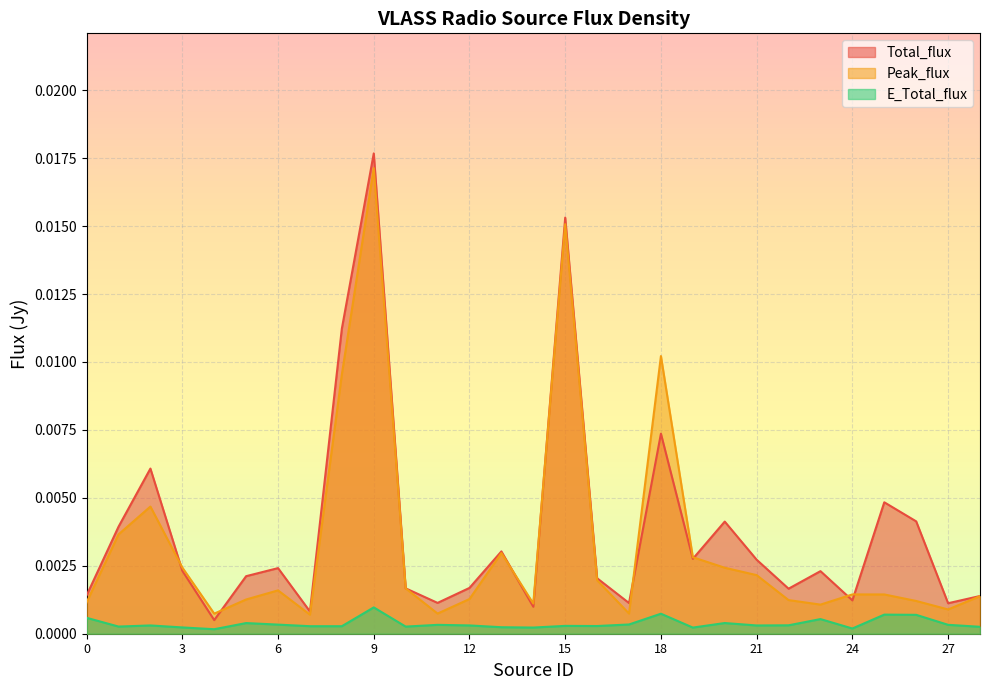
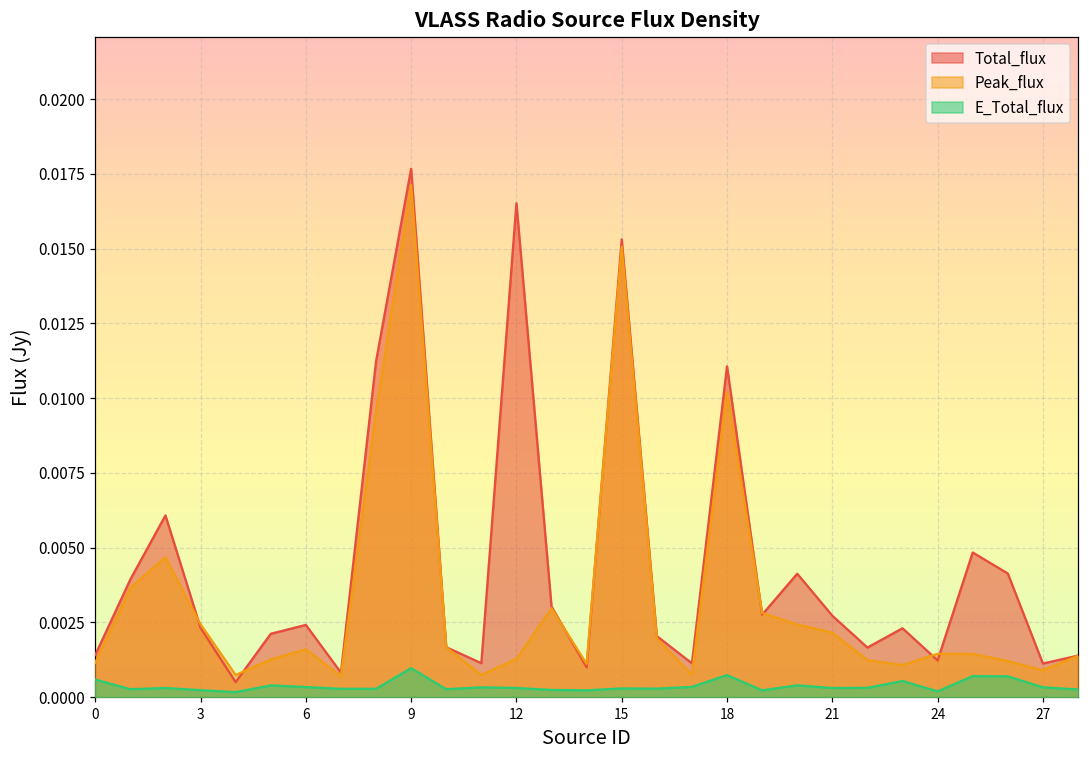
  {
    "Total_flux": {
      "0": 0.0014,
      "3": 0.0023,
      "6": 0.0024,
      "9": 0.0177,
-     "12": 0.0017,
+     "12": 0.0165,
      "15": 0.0153,
-     "18": 0.0074,
+     "18": 0.0111,
      "21": 0.0027,
      "24": 0.0012,
      "27": 0.0011
    },
    "Peak_flux": {
      "0": 0.0012,
      "3": 0.0024,
      "6": 0.0016,
      "9": 0.0171,
      "12": 0.0013,
      "15": 0.0151,
      "18": 0.0102,
      "21": 0.0022,
      "24": 0.0014,
      "27": 0.0009
    },
    "E_Total_flux": {
      "0": 0.0006,
      "3": 0.0002,
      "6": 0.0003,
      "9": 0.0010,
      "12": 0.0003,
      "15": 0.0003,
      "18": 0.0007,
      "21": 0.0003,
      "24": 0.0002,
      "27": 0.0003
    }
  }
